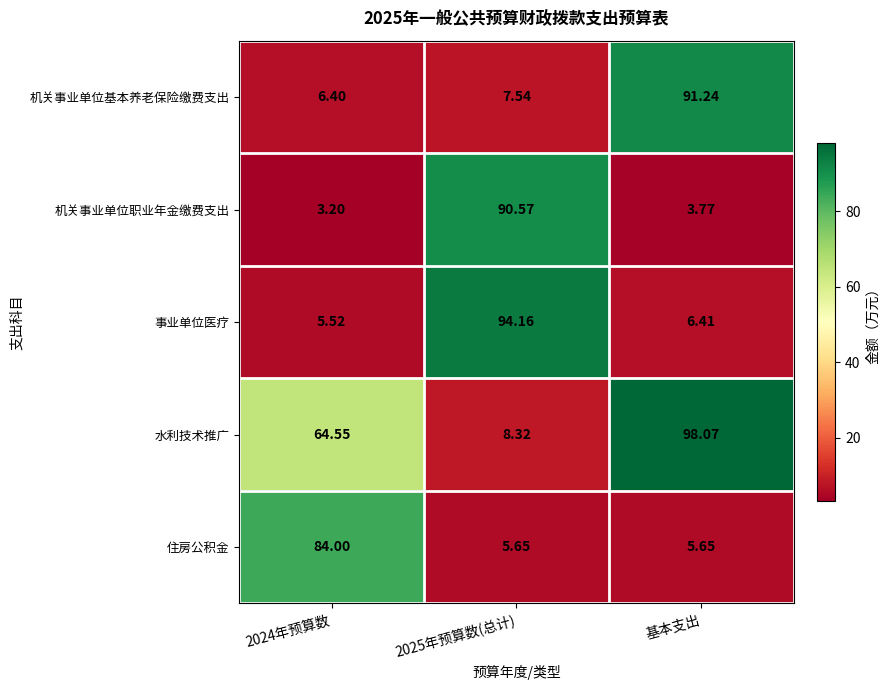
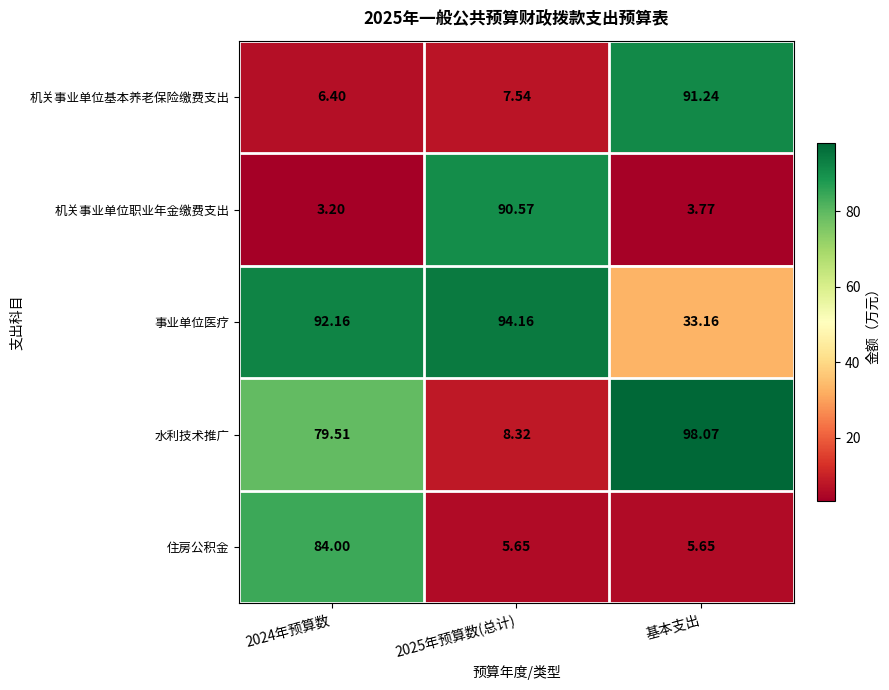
  {
    "机关事业单位基本养老保险缴费支出": {
      "2024年预算数": 6.40,
      "2025年预算数(总计)": 7.54,
      "基本支出": 91.24
    },
    "机关事业单位职业年金缴费支出": {
      "2024年预算数": 3.20,
      "2025年预算数(总计)": 90.57,
      "基本支出": 3.77
    },
    "事业单位医疗": {
-     "2024年预算数": 5.52,
+     "2024年预算数": 92.16,
      "2025年预算数(总计)": 94.16,
-     "基本支出": 6.41
+     "基本支出": 33.16
    },
    "水利技术推广": {
-     "2024年预算数": 64.55,
+     "2024年预算数": 79.51,
      "2025年预算数(总计)": 8.32,
      "基本支出": 98.07
    },
    "住房公积金": {
      "2024年预算数": 84.00,
      "2025年预算数(总计)": 5.65,
      "基本支出": 5.65
    }
  }
